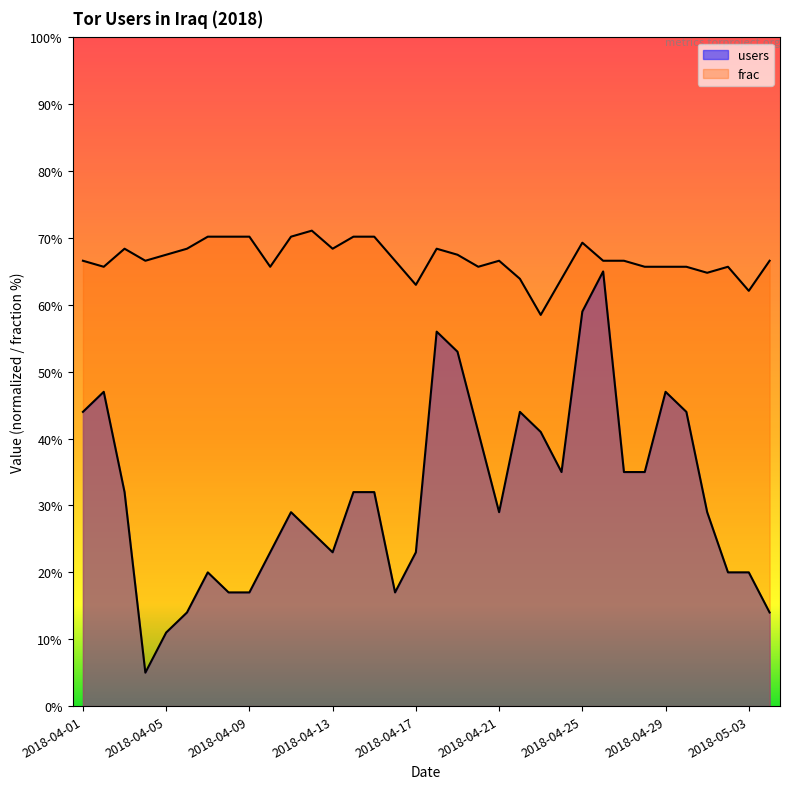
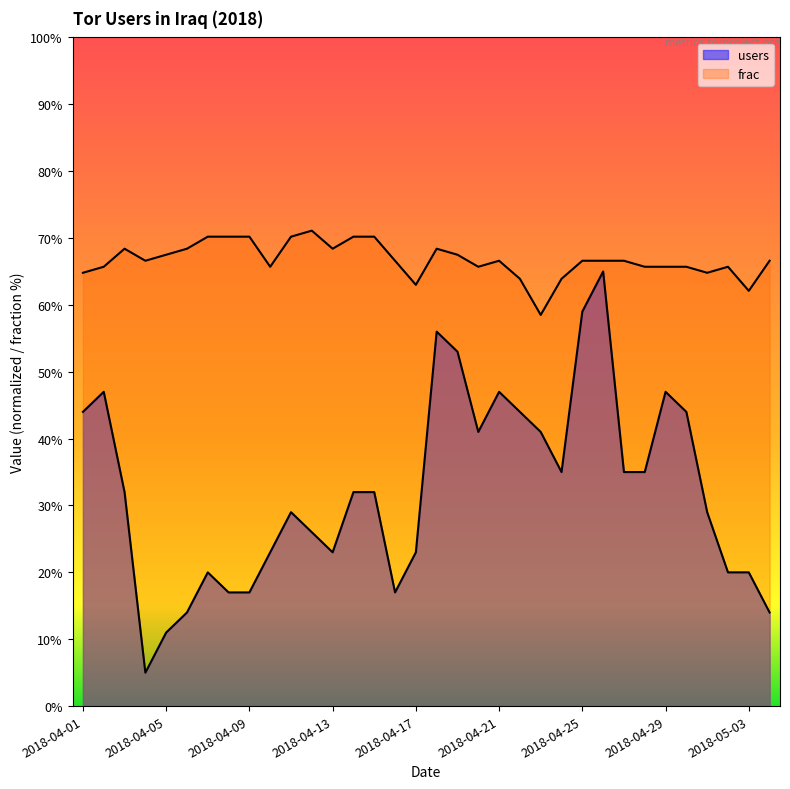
  {
    "users": {
      "2018-04-01": "44%",
      "2018-04-05": "11%",
      "2018-04-09": "17%",
      "2018-04-13": "23%",
      "2018-04-17": "23%",
-     "2018-04-21": "29%",
+     "2018-04-21": "47%",
      "2018-04-25": "59%",
      "2018-04-29": "47%",
      "2018-05-03": "20%"
    },
    "frac": {
-     "2018-04-01": "67%",
+     "2018-04-01": "65%",
      "2018-04-05": "68%",
      "2018-04-09": "70%",
      "2018-04-13": "68%",
      "2018-04-17": "63%",
      "2018-04-21": "67%",
-     "2018-04-25": "69%",
+     "2018-04-25": "67%",
      "2018-04-29": "66%",
      "2018-05-03": "62%"
    }
  }
